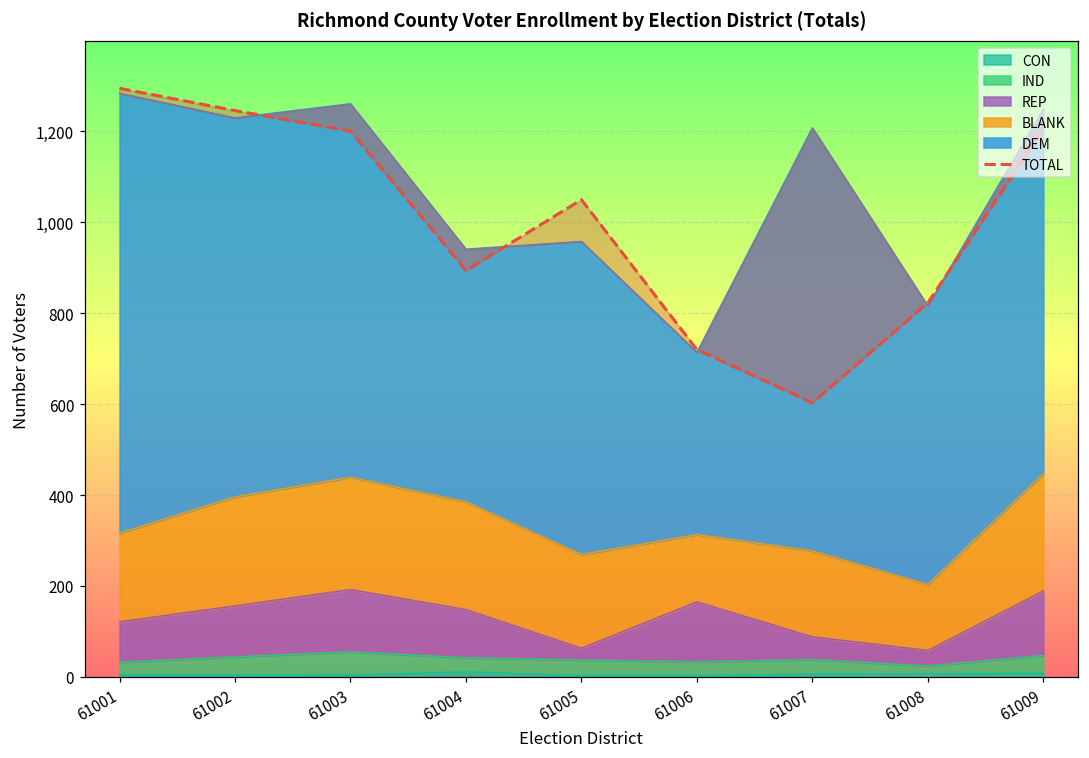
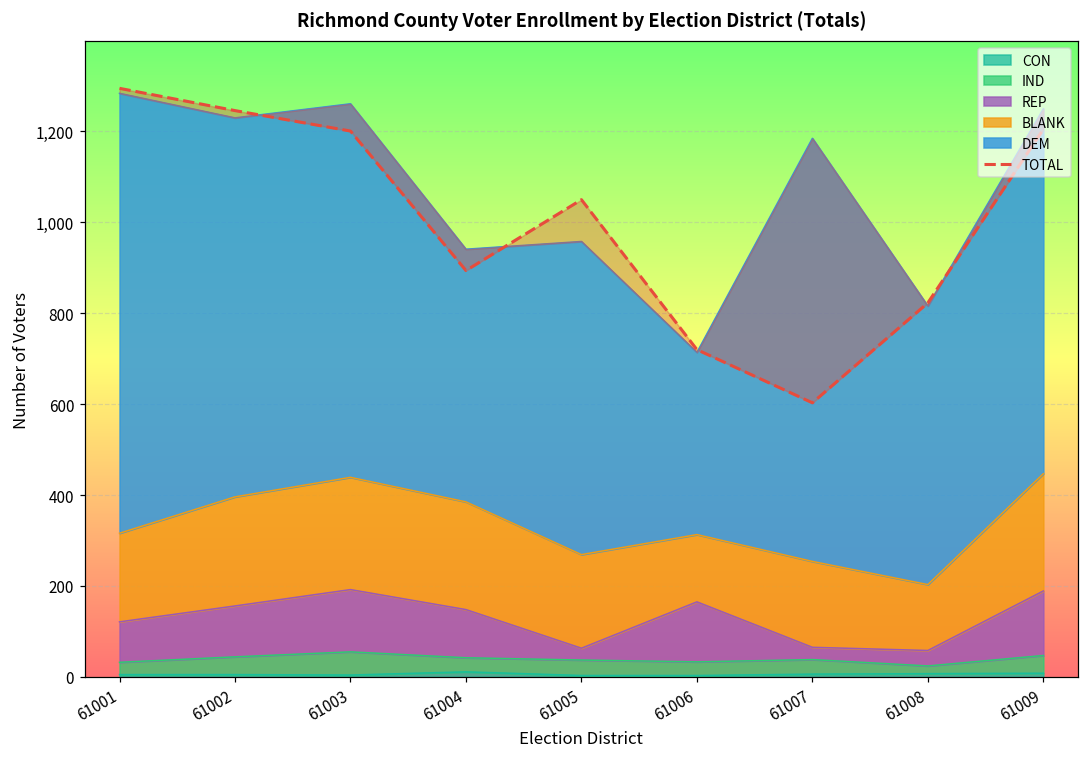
  {
    "REP": {
      "61001": 90,
      "61002": 110,
      "61003": 140,
      "61004": 110,
      "61005": 30,
      "61006": 130,
-     "61007": 50,
+     "61007": 30,
      "61008": 30,
      "61009": 140
    },
    "BLANK": {
      "61001": 200,
      "61002": 240,
      "61003": 250,
      "61004": 240,
      "61005": 210,
      "61006": 150,
      "61007": 190,
      "61008": 150,
      "61009": 260
    },
    "DEM": {
      "61001": 970,
      "61002": 830,
      "61005": 690,
      "61008": 610
    }
  }
